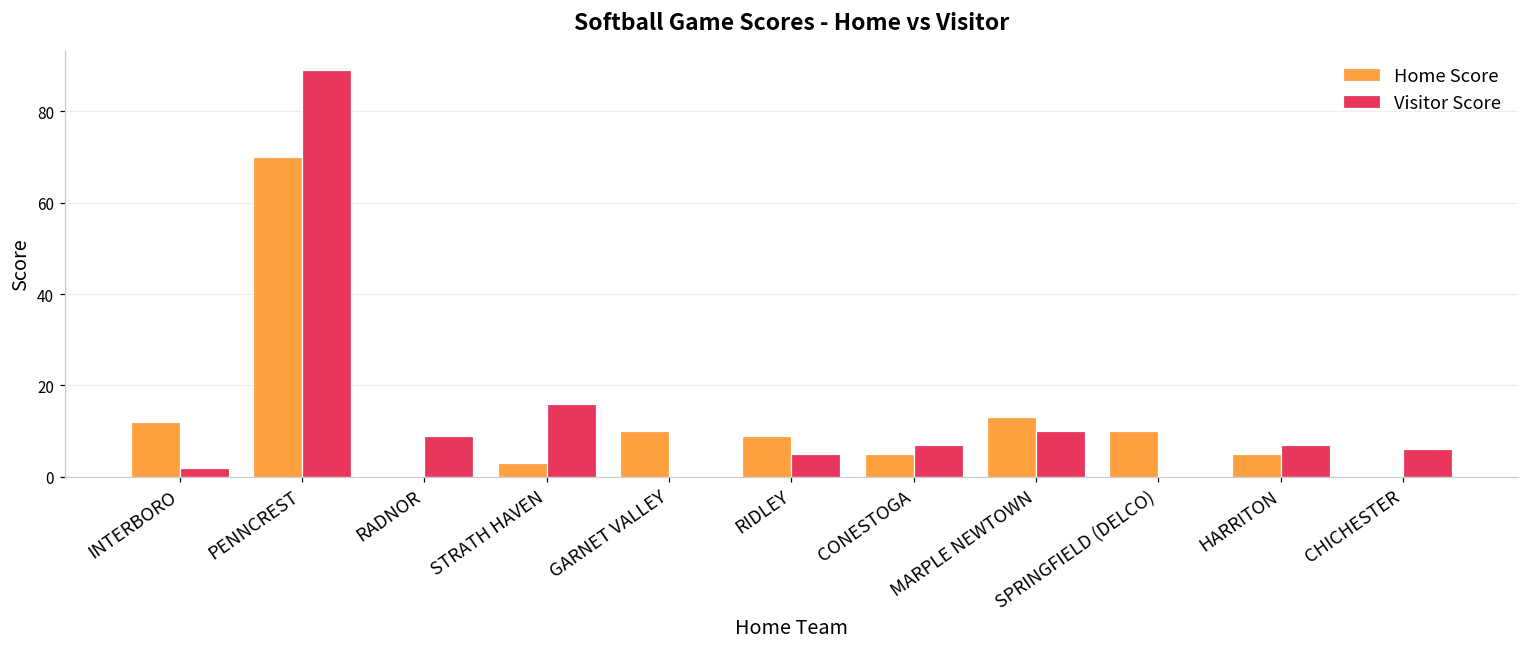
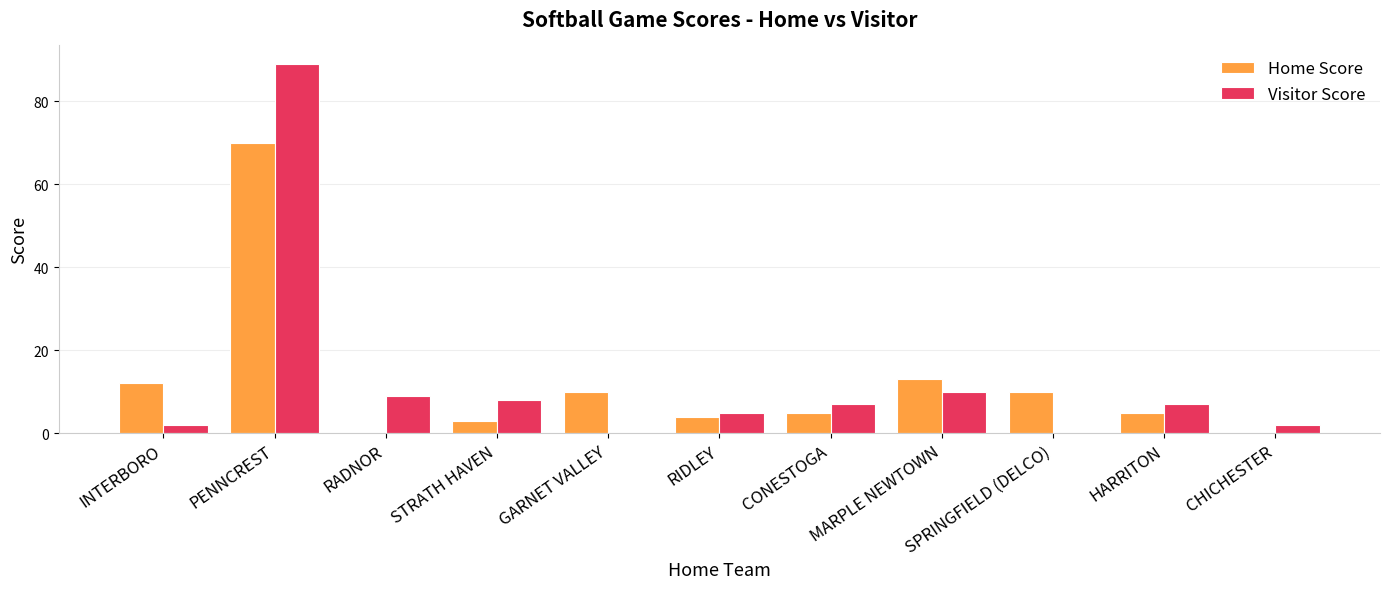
  {
    "Home Score": {
      "INTERBORO": 12,
      "PENNCREST": 70,
      "RADNOR": 0,
      "STRATH HAVEN": 3,
      "GARNET VALLEY": 10,
-     "RIDLEY": 9,
+     "RIDLEY": 4,
      "CONESTOGA": 5,
      "MARPLE NEWTOWN": 13,
      "SPRINGFIELD (DELCO)": 10,
      "HARRITON": 5,
      "CHICHESTER": 0
    },
    "Visitor Score": {
      "INTERBORO": 2,
      "PENNCREST": 89,
      "RADNOR": 9,
-     "STRATH HAVEN": 16,
+     "STRATH HAVEN": 8,
      "GARNET VALLEY": 0,
      "RIDLEY": 5,
      "CONESTOGA": 7,
      "MARPLE NEWTOWN": 10,
      "SPRINGFIELD (DELCO)": 0,
      "HARRITON": 7,
-     "CHICHESTER": 6
+     "CHICHESTER": 2
    }
  }
